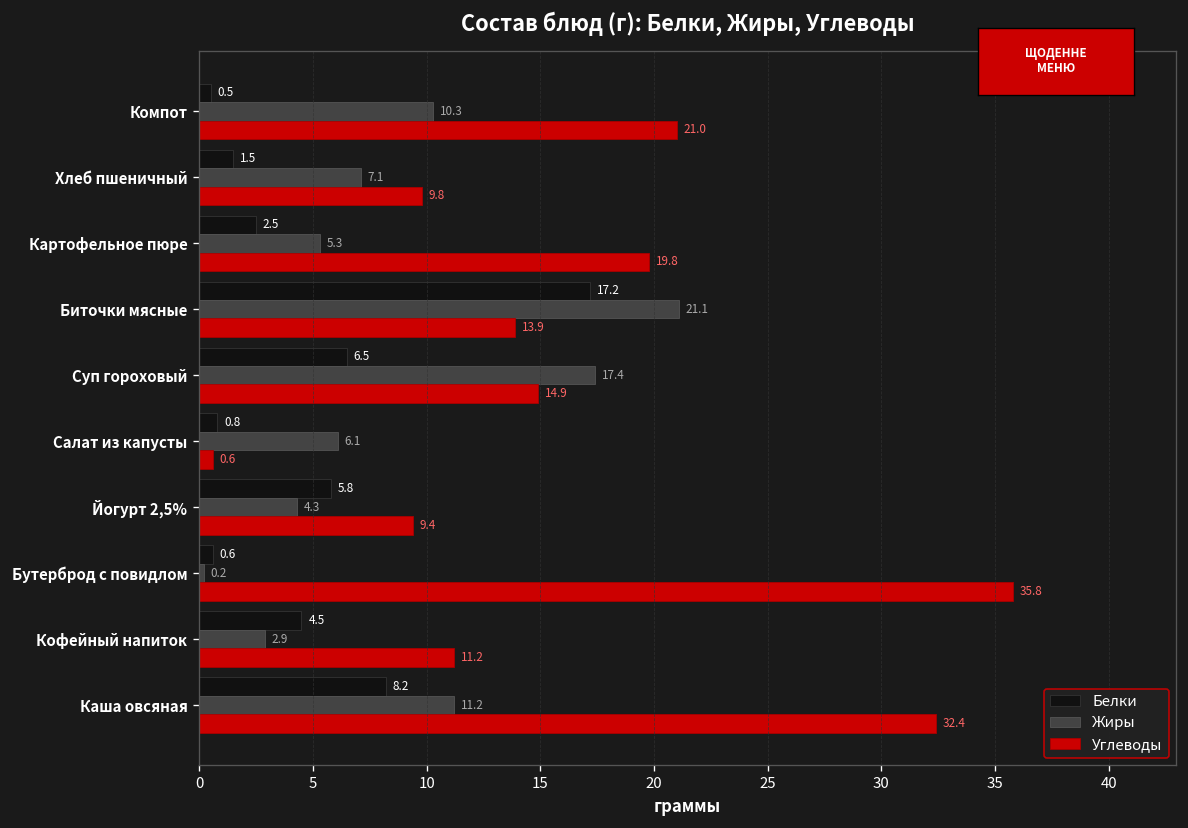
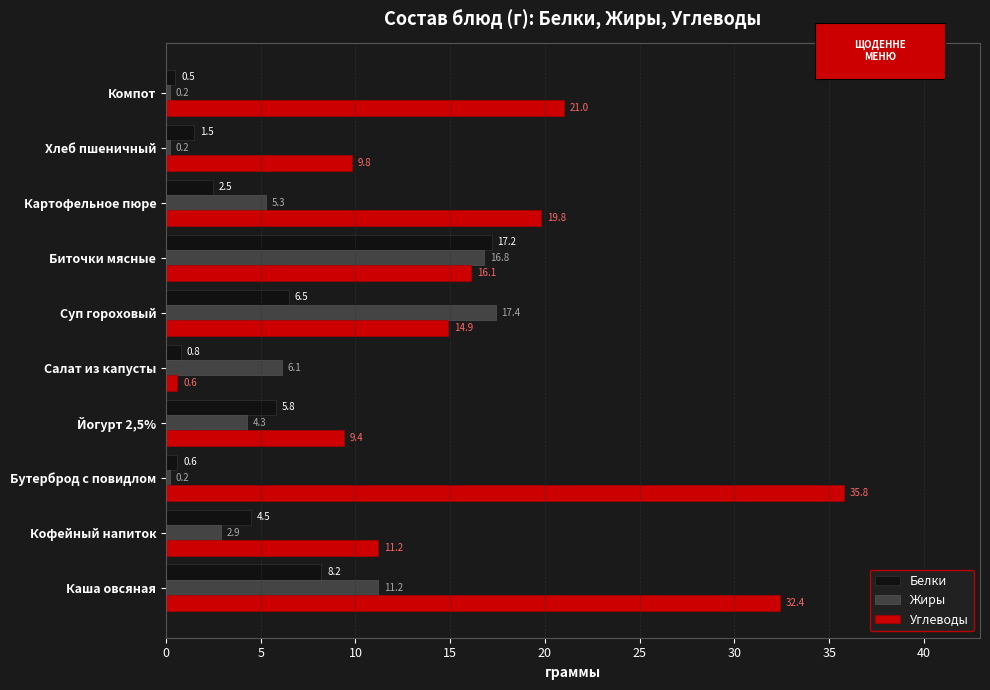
  {
    "Белки": {
      "Компот": 0.5,
      "Хлеб пшеничный": 1.5,
      "Картофельное пюре": 2.5,
      "Биточки мясные": 17.2,
      "Суп гороховый": 6.5,
      "Салат из капусты": 0.8,
      "Йогурт 2,5%": 5.8,
      "Бутерброд с повидлом": 0.6,
      "Кофейный напиток": 4.5,
      "Каша овсяная": 8.2
    },
    "Жиры": {
-     "Компот": 10.3,
-     "Хлеб пшеничный": 7.1,
+     "Компот": 0.2,
+     "Хлеб пшеничный": 0.2,
      "Картофельное пюре": 5.3,
-     "Биточки мясные": 21.1,
+     "Биточки мясные": 16.8,
      "Суп гороховый": 17.4,
      "Салат из капусты": 6.1,
      "Йогурт 2,5%": 4.3,
      "Бутерброд с повидлом": 0.2,
      "Кофейный напиток": 2.9,
      "Каша овсяная": 11.2
    },
    "Углеводы": {
      "Компот": 21.0,
      "Хлеб пшеничный": 9.8,
      "Картофельное пюре": 19.8,
-     "Биточки мясные": 13.9,
+     "Биточки мясные": 16.1,
      "Суп гороховый": 14.9,
      "Салат из капусты": 0.6,
      "Йогурт 2,5%": 9.4,
      "Бутерброд с повидлом": 35.8,
      "Кофейный напиток": 11.2,
      "Каша овсяная": 32.4
    }
  }
